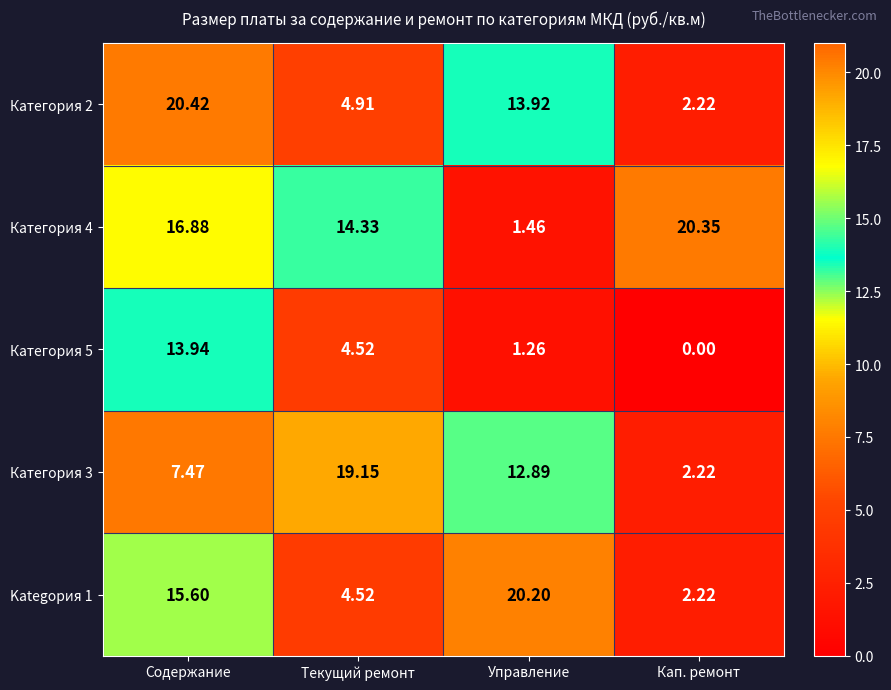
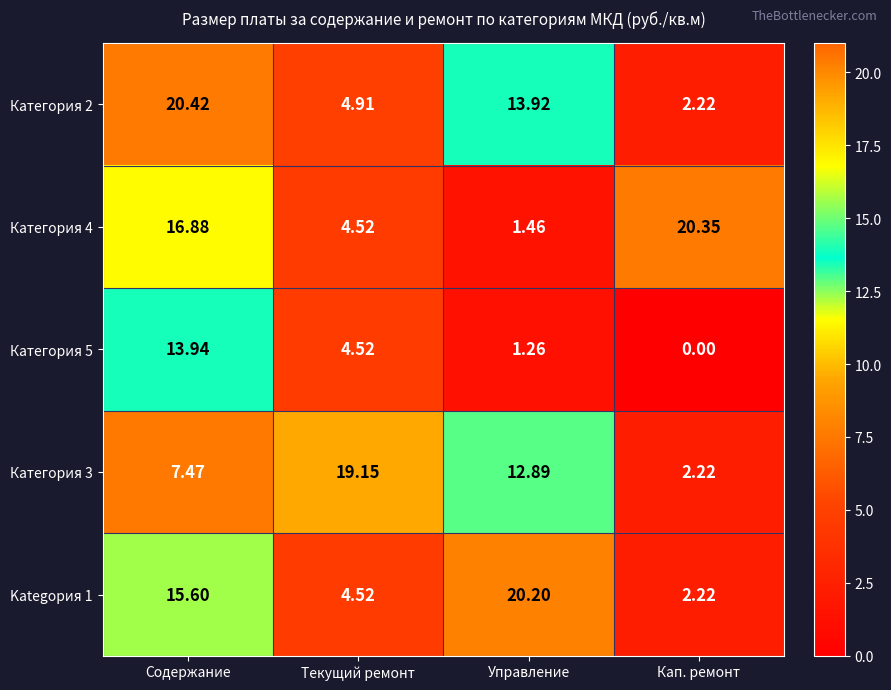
  {
    "Категория 2": {
      "Содержание": 20.42,
      "Текущий ремонт": 4.91,
      "Управление": 13.92,
      "Кап. ремонт": 2.22
    },
    "Категория 4": {
      "Содержание": 16.88,
-     "Текущий ремонт": 14.33,
+     "Текущий ремонт": 4.52,
      "Управление": 1.46,
      "Кап. ремонт": 20.35
    },
    "Категория 5": {
      "Содержание": 13.94,
      "Текущий ремонт": 4.52,
      "Управление": 1.26,
      "Кап. ремонт": 0.00
    },
    "Категория 3": {
      "Содержание": 7.47,
      "Текущий ремонт": 19.15,
      "Управление": 12.89,
      "Кап. ремонт": 2.22
    },
    "Kategория 1": {
      "Содержание": 15.60,
      "Текущий ремонт": 4.52,
      "Управление": 20.20,
      "Кап. ремонт": 2.22
    }
  }
